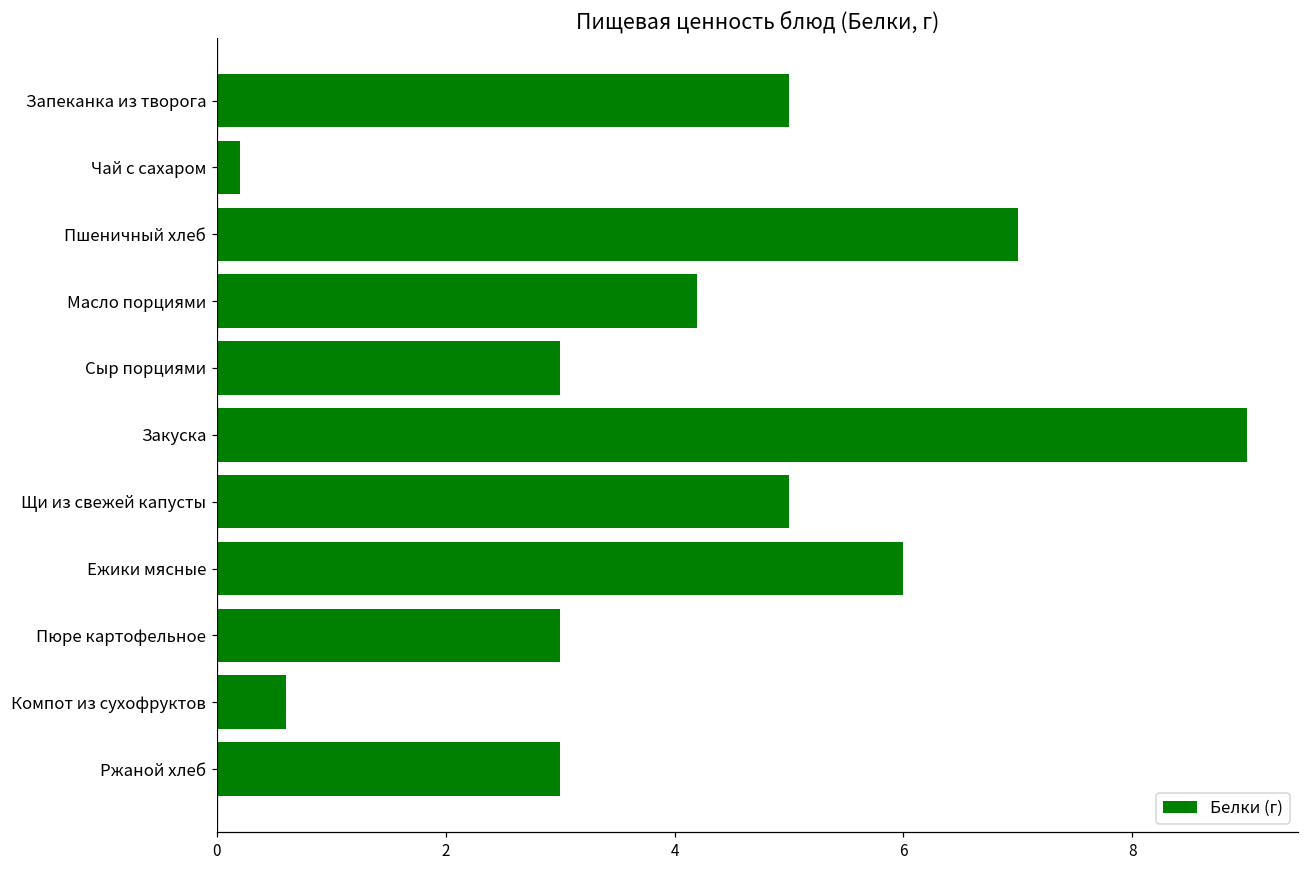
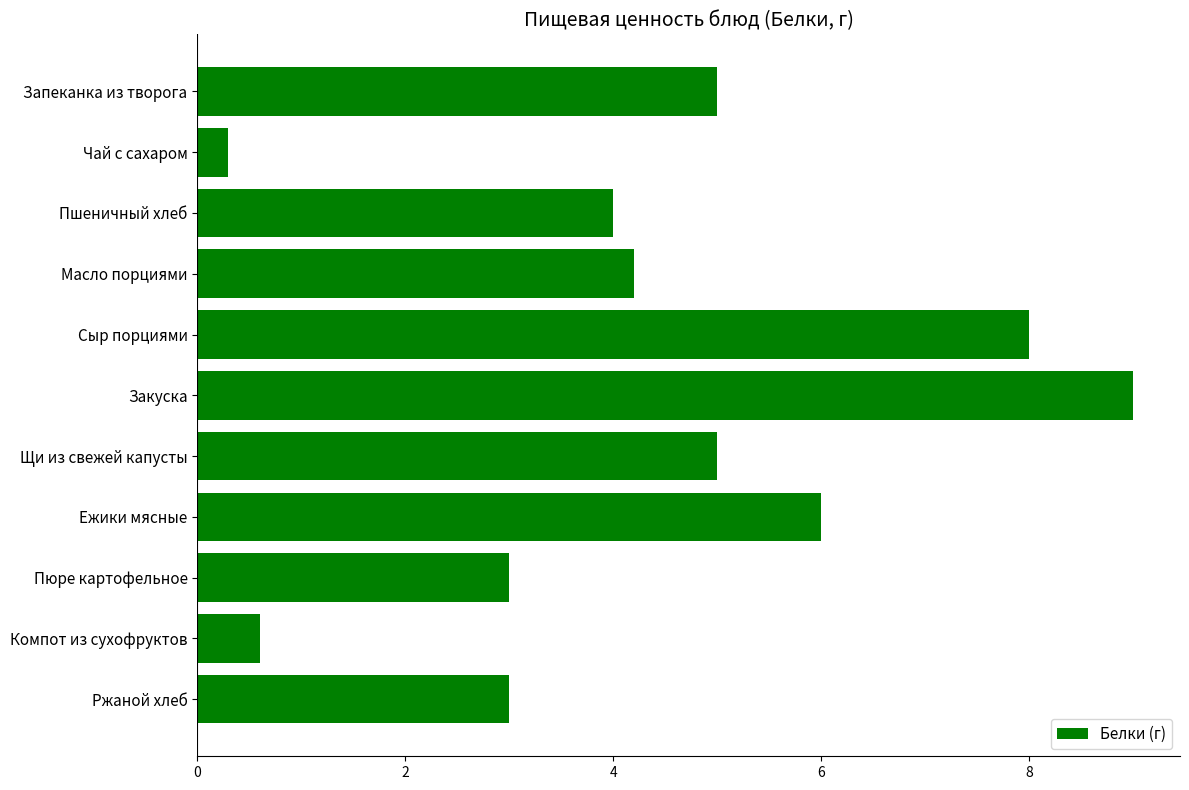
  {
    "Запеканка из творога": 5.0,
-   "Чай с сахаром": 0.2,
-   "Пшеничный хлеб": 7,
+   "Чай с сахаром": 0.3,
+   "Пшеничный хлеб": 4,
    "Масло порциями": 4.2,
-   "Сыр порциями": 3,
+   "Сыр порциями": 8,
    "Закуска": 9.0,
    "Щи из свежей капусты": 5.0,
    "Ежики мясные": 6.0,
    "Пюре картофельное": 3.0,
    "Компот из сухофруктов": 0.6,
    "Ржаной хлеб": 3.0
  }
